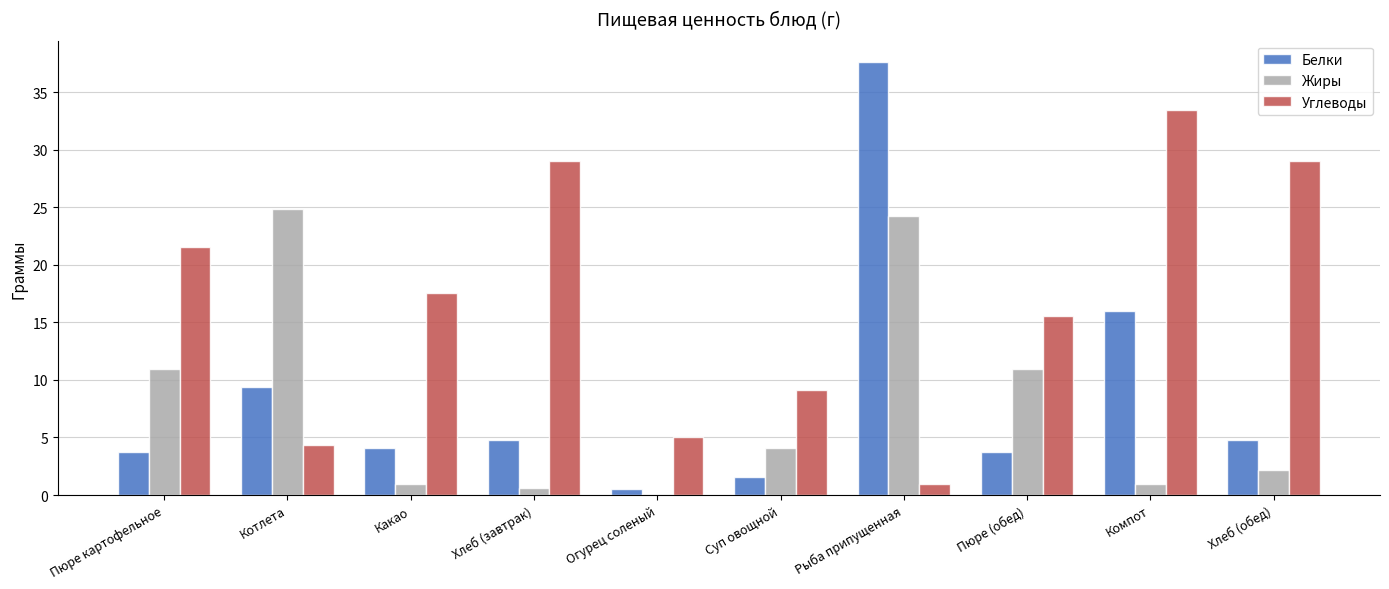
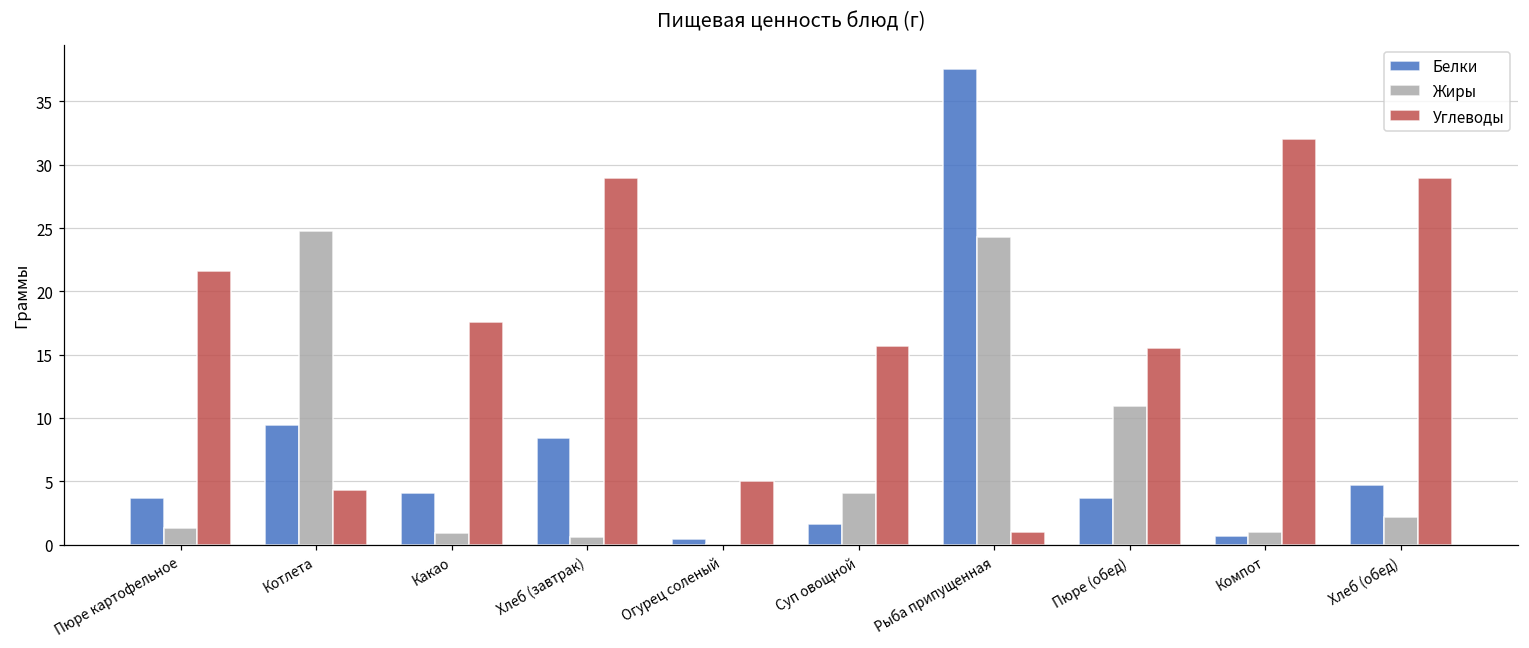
  {
    "Белки": {
      "Пюре картофельное": 3.7,
      "Котлета": 9.4,
      "Какао": 4.1,
-     "Хлеб (завтрак)": 4.7,
+     "Хлеб (завтрак)": 8.4,
      "Огурец соленый": 0.5,
      "Суп овощной": 1.6,
      "Рыба припущенная": 37.6,
      "Пюре (обед)": 3.7,
-     "Компот": 16.0,
+     "Компот": 0.7,
      "Хлеб (обед)": 4.7
    },
    "Жиры": {
-     "Пюре картофельное": 11.0,
+     "Пюре картофельное": 1.3,
      "Котлета": 24.8,
      "Какао": 1.0,
      "Хлеб (завтрак)": 0.6,
      "Суп овощной": 4.1,
      "Рыба припущенная": 24.3,
      "Пюре (обед)": 11.0,
      "Компот": 1.0,
      "Хлеб (обед)": 2.2
    },
    "Углеводы": {
      "Пюре картофельное": 21.6,
      "Котлета": 4.3,
      "Какао": 17.6,
      "Хлеб (завтрак)": 29.0,
      "Огурец соленый": 5.0,
-     "Суп овощной": 9.2,
+     "Суп овощной": 15.7,
      "Рыба припущенная": 1.0,
      "Пюре (обед)": 15.5,
-     "Компот": 33.4,
+     "Компот": 32.0,
      "Хлеб (обед)": 29.0
    }
  }
